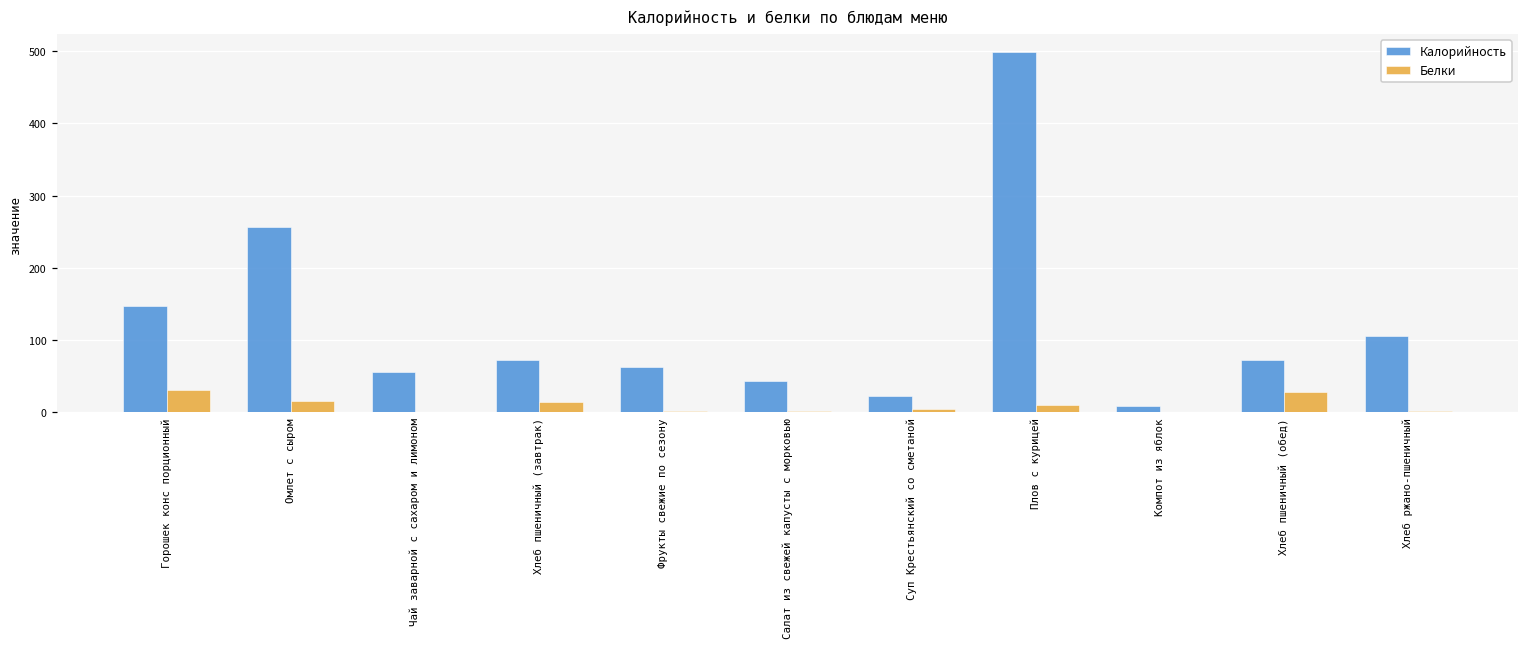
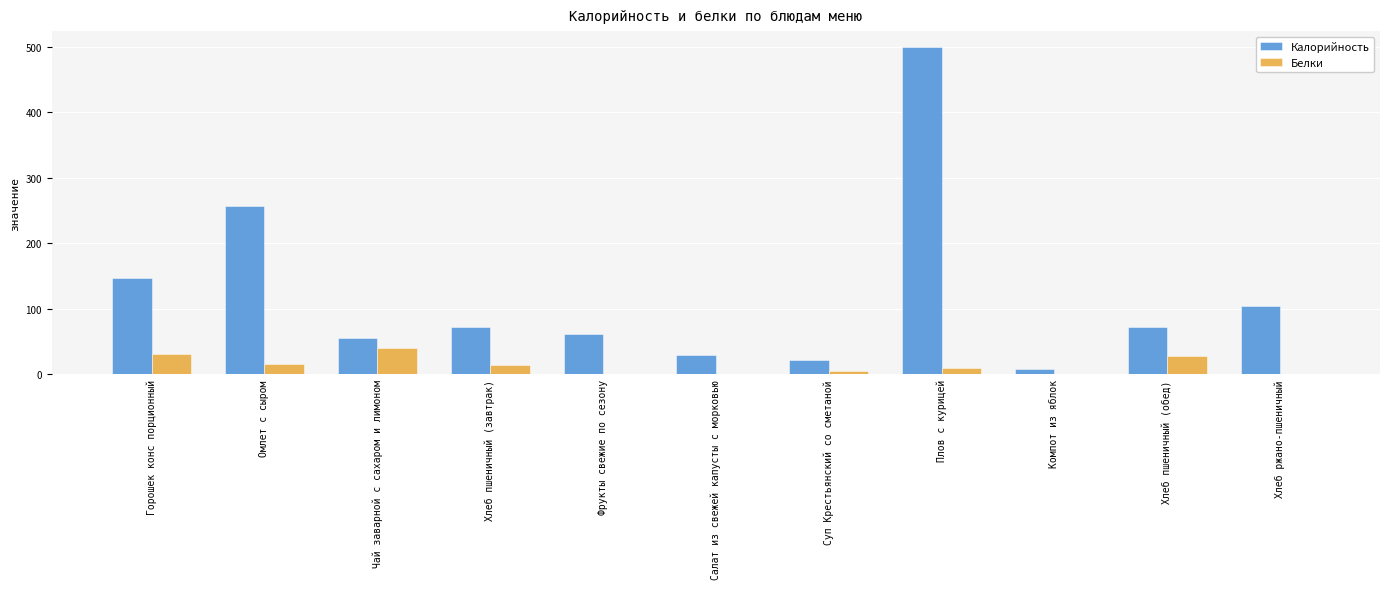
  {
    "Калорийность": {
      "Горошек конс порционный": 150,
      "Омлет с сыром": 260,
      "Чай заварной с сахаром и лимоном": 60,
      "Хлеб пшеничный (завтрак)": 70,
      "Фрукты свежие по сезону": 60,
-     "Салат из свежей капусты с морковью": 40,
+     "Салат из свежей капусты с морковью": 30,
      "Суп Крестьянский со сметаной": 20,
      "Плов с курицей": 500,
      "Компот из яблок": 10,
      "Хлеб пшеничный (обед)": 70,
      "Хлеб ржано-пшеничный": 100
    },
    "Белки": {
      "Горошек конс порционный": 30,
      "Омлет с сыром": 20,
-     "Чай заварной с сахаром и лимоном": 0,
+     "Чай заварной с сахаром и лимоном": 40,
      "Хлеб пшеничный (завтрак)": 10,
      "Суп Крестьянский со сметаной": 0,
      "Плов с курицей": 10,
      "Хлеб пшеничный (обед)": 30
    }
  }
